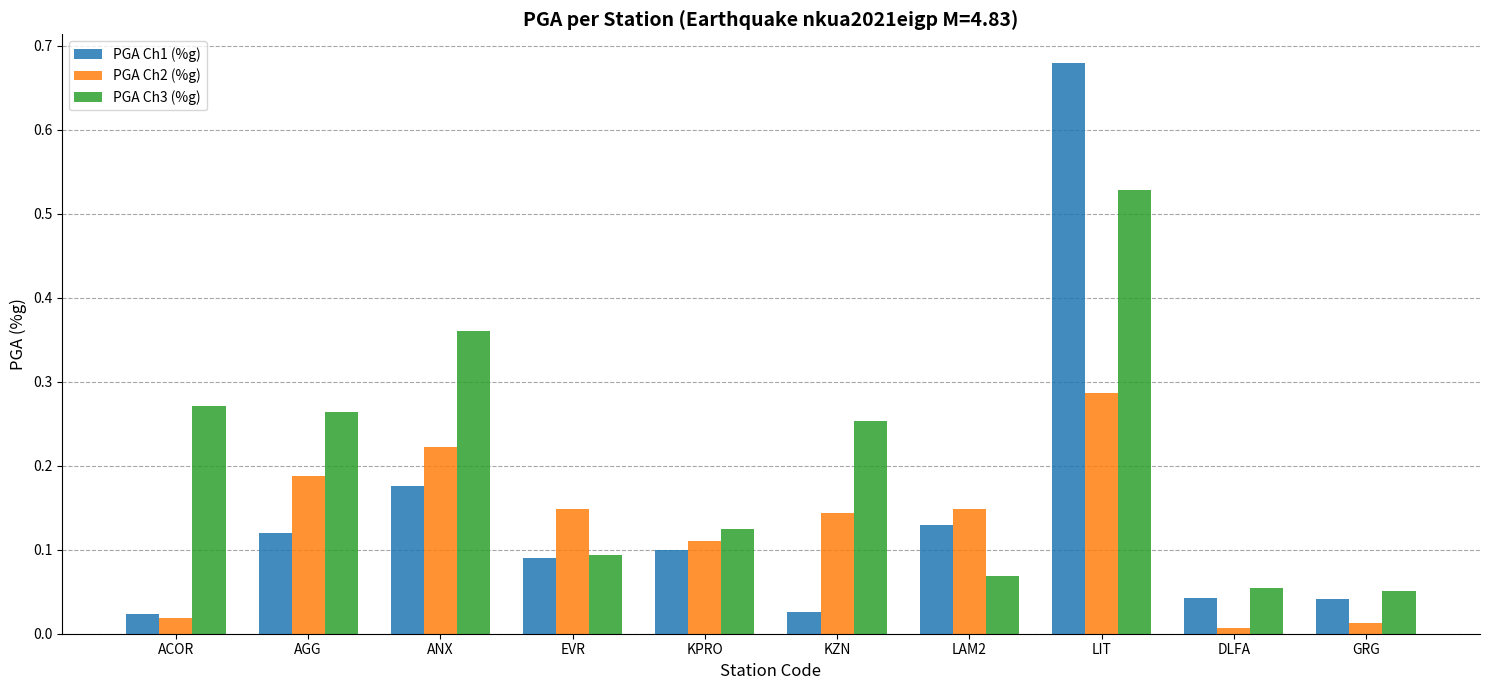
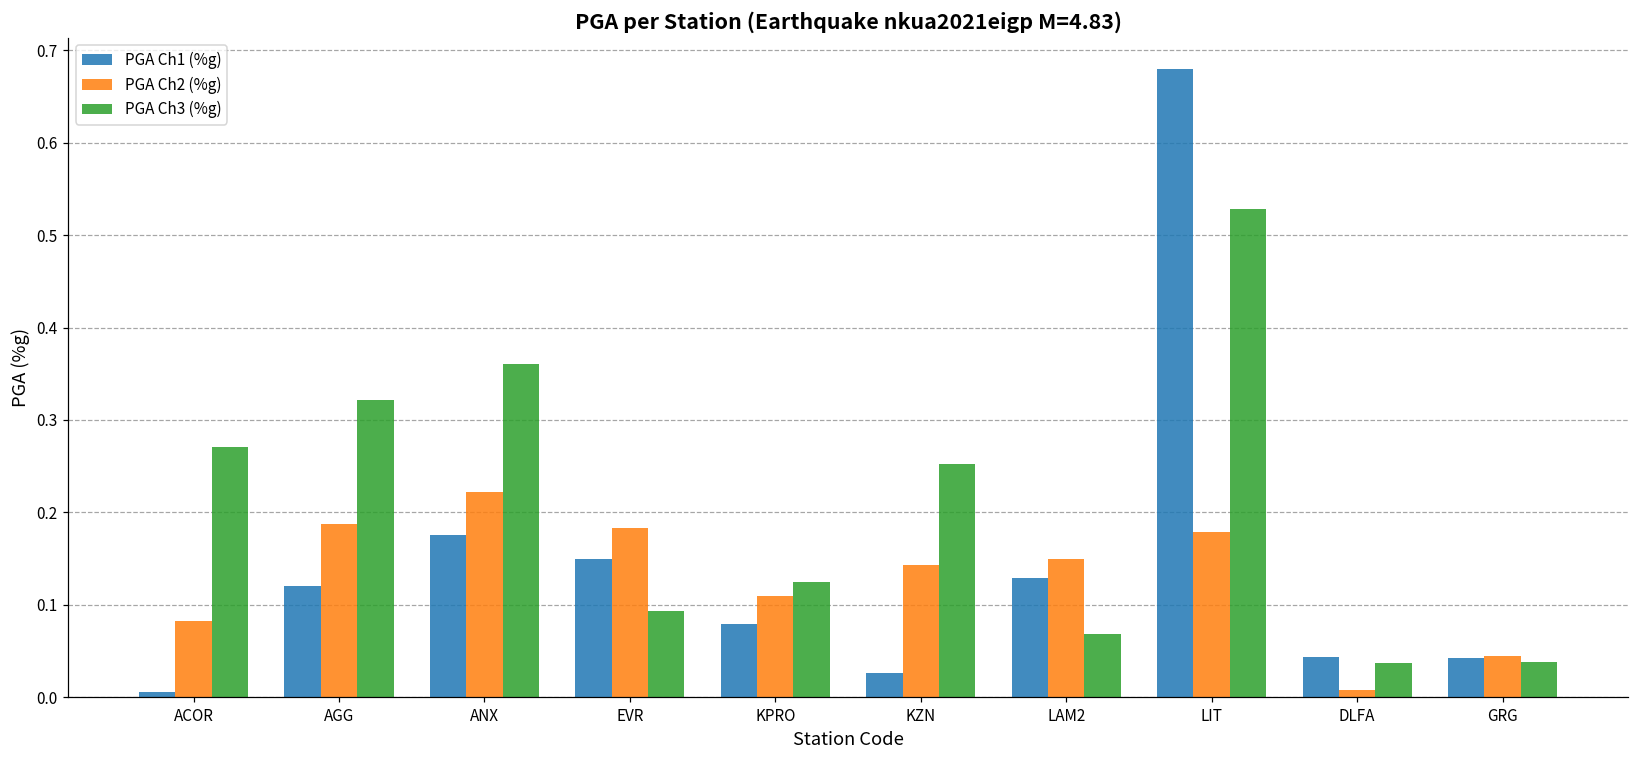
  {
    "PGA Ch1 (%g)": {
-     "ACOR": 0.02,
+     "ACOR": 0.01,
      "AGG": 0.12,
      "ANX": 0.18,
-     "EVR": 0.09,
-     "KPRO": 0.10,
+     "EVR": 0.15,
+     "KPRO": 0.08,
      "KZN": 0.03,
      "LAM2": 0.13,
      "LIT": 0.68,
      "DLFA": 0.04,
      "GRG": 0.04
    },
    "PGA Ch2 (%g)": {
-     "ACOR": 0.02,
+     "ACOR": 0.08,
      "AGG": 0.19,
      "ANX": 0.22,
-     "EVR": 0.15,
+     "EVR": 0.18,
      "KPRO": 0.11,
      "KZN": 0.14,
      "LAM2": 0.15,
-     "LIT": 0.29,
+     "LIT": 0.18,
      "DLFA": 0.01,
-     "GRG": 0.01
+     "GRG": 0.04
    },
    "PGA Ch3 (%g)": {
      "ACOR": 0.27,
-     "AGG": 0.26,
+     "AGG": 0.32,
      "ANX": 0.36,
      "EVR": 0.09,
      "KPRO": 0.13,
      "KZN": 0.25,
      "LAM2": 0.07,
      "LIT": 0.53,
-     "DLFA": 0.05,
-     "GRG": 0.05
+     "DLFA": 0.04,
+     "GRG": 0.04
    }
  }
